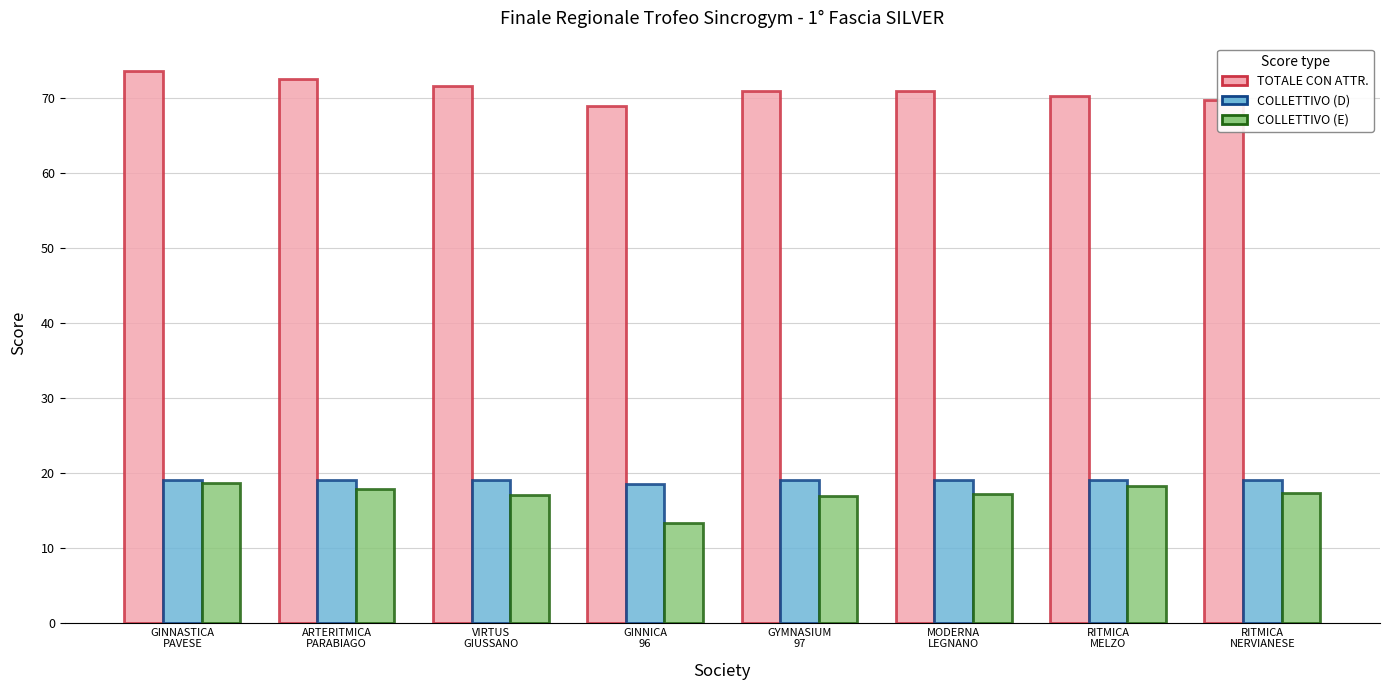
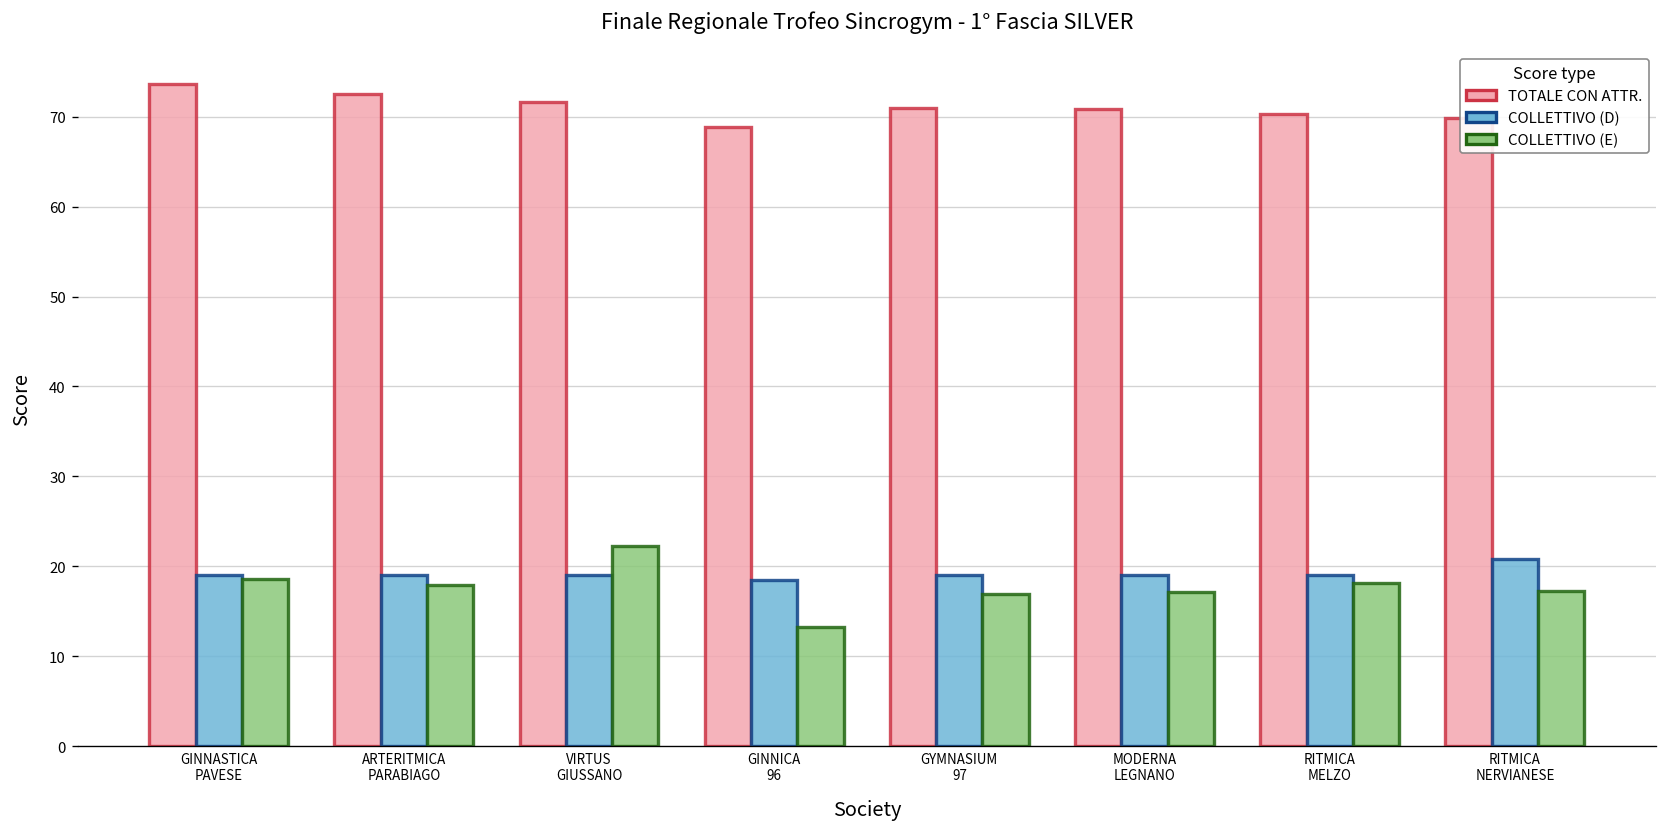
  {
    "TOTALE CON ATTR.": {
      "GINNASTICA PAVESE": 74,
      "ARTERITMICA PARABIAGO": 73,
      "VIRTUS GIUSSANO": 72,
      "GINNICA 96": 69,
      "GYMNASIUM 97": 71,
      "MODERNA LEGNANO": 71,
      "RITMICA MELZO": 70
    },
    "COLLETTIVO (D)": {
      "GINNASTICA PAVESE": 19,
      "ARTERITMICA PARABIAGO": 19,
      "VIRTUS GIUSSANO": 19,
      "GINNICA 96": 19,
      "GYMNASIUM 97": 19,
      "MODERNA LEGNANO": 19,
      "RITMICA MELZO": 19,
-     "RITMICA NERVIANESE": 19
+     "RITMICA NERVIANESE": 21
    },
    "COLLETTIVO (E)": {
      "GINNASTICA PAVESE": 19,
      "ARTERITMICA PARABIAGO": 18,
-     "VIRTUS GIUSSANO": 17,
+     "VIRTUS GIUSSANO": 22,
      "GINNICA 96": 13,
      "GYMNASIUM 97": 17,
      "MODERNA LEGNANO": 17,
      "RITMICA MELZO": 18,
      "RITMICA NERVIANESE": 17
    }
  }
